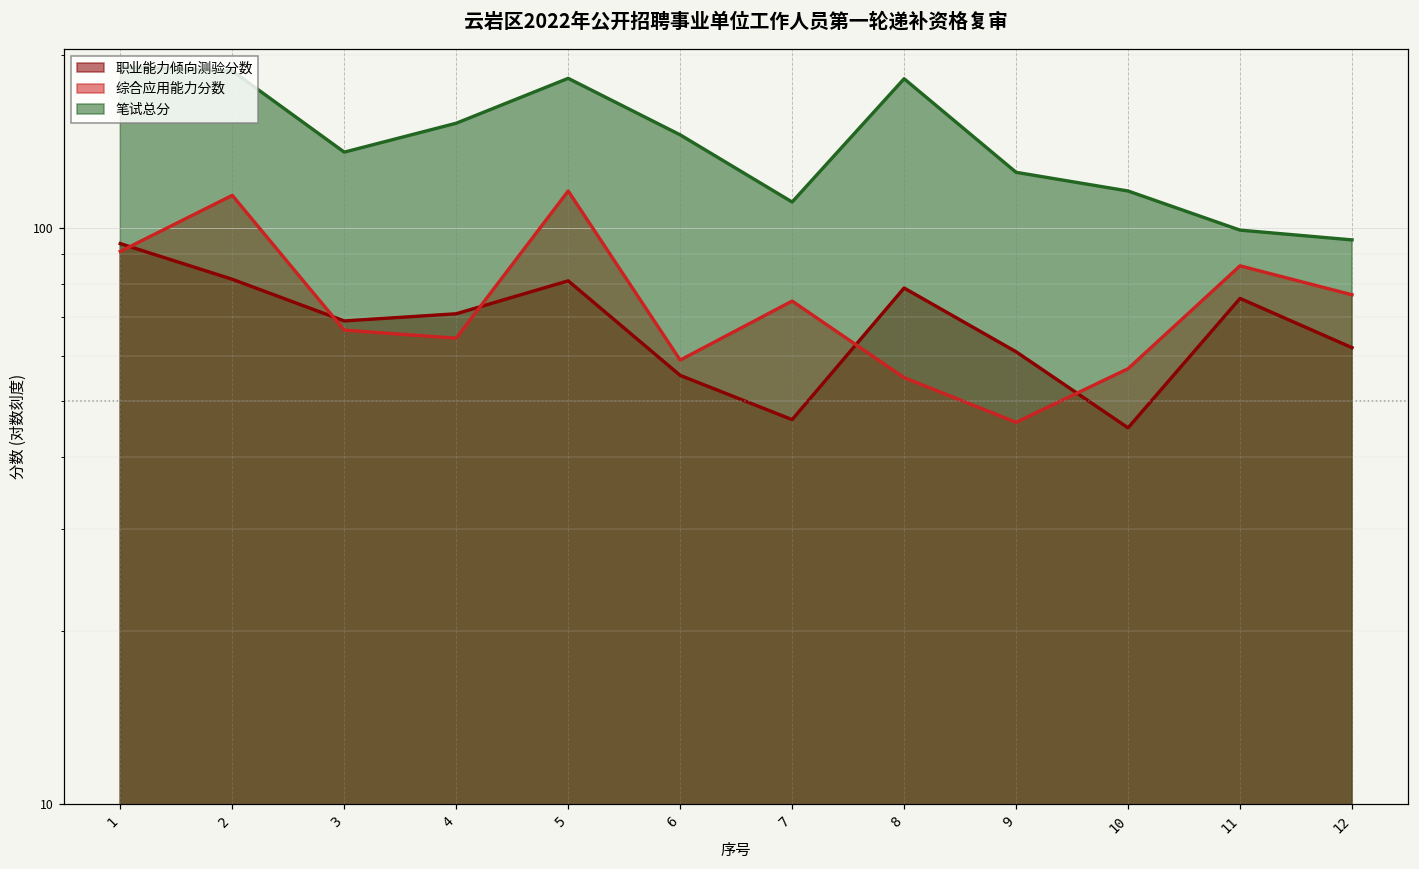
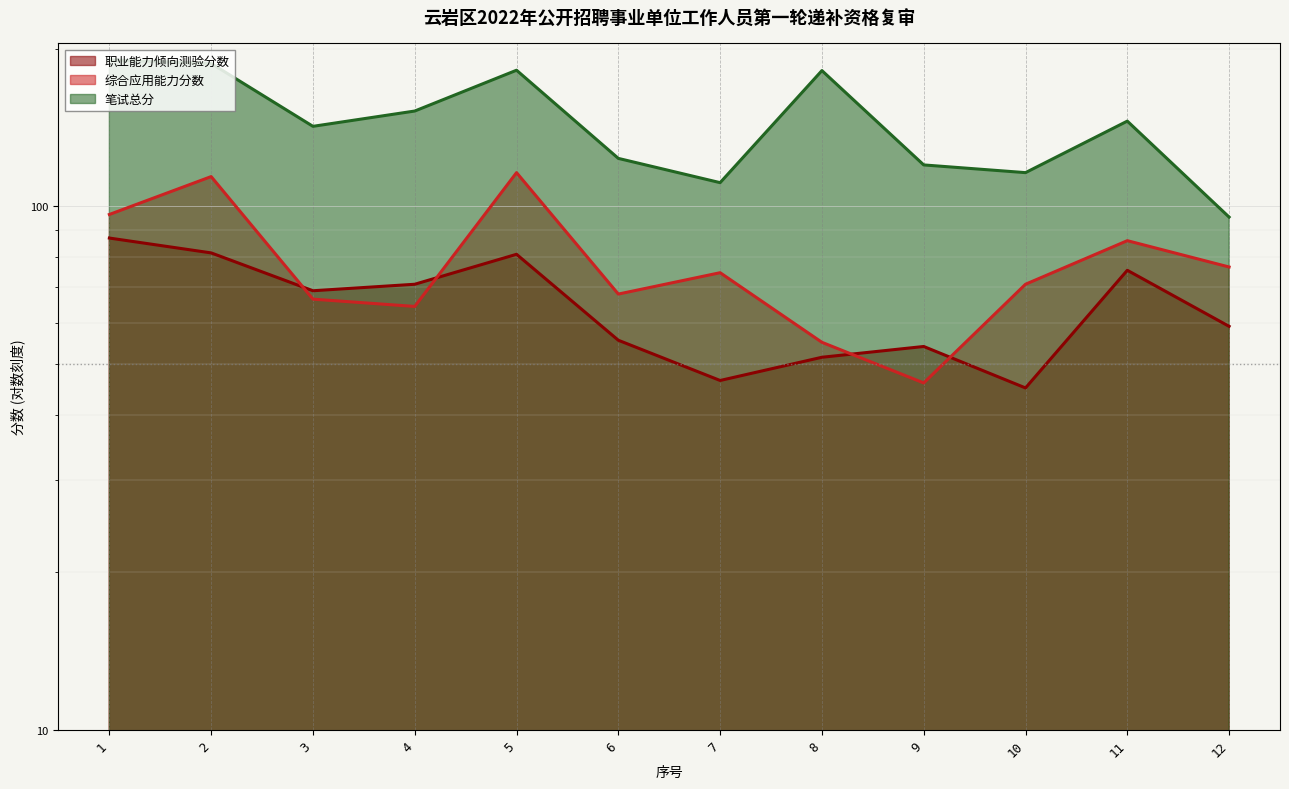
  {
    "职业能力倾向测验分数": {
-     "1": 94,
+     "1": 87,
      "2": 82,
      "3": 69,
      "4": 71,
      "5": 81,
      "6": 56,
      "7": 47,
-     "8": 79,
-     "9": 61,
+     "8": 52,
+     "9": 54,
      "10": 45,
      "11": 76,
-     "12": 62
+     "12": 59
    },
    "综合应用能力分数": {
-     "1": 91,
+     "1": 97,
      "2": 114,
      "3": 67,
      "4": 64,
      "5": 116,
-     "6": 59,
+     "6": 68,
      "7": 75,
      "8": 55,
      "9": 46,
-     "10": 57,
+     "10": 71,
      "11": 86,
      "12": 77
    },
    "笔试总分": {
-     "3": 136,
+     "3": 142,
      "4": 152,
      "5": 182,
-     "6": 145,
+     "6": 124,
      "7": 111,
      "8": 182,
-     "9": 125,
+     "9": 120,
      "10": 116,
-     "11": 99,
+     "11": 146,
      "12": 95
    }
  }
